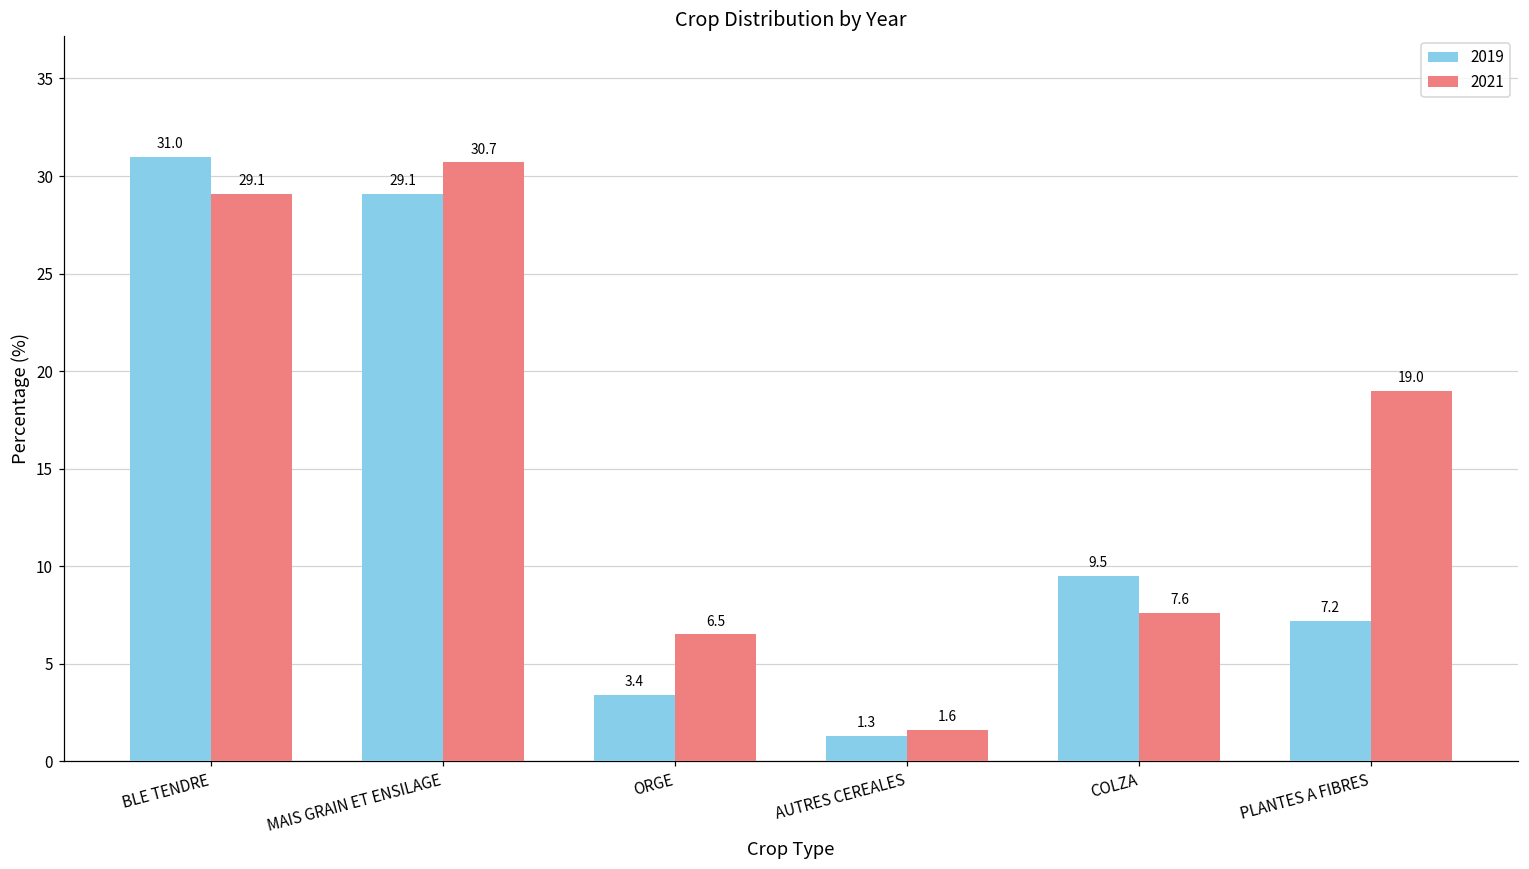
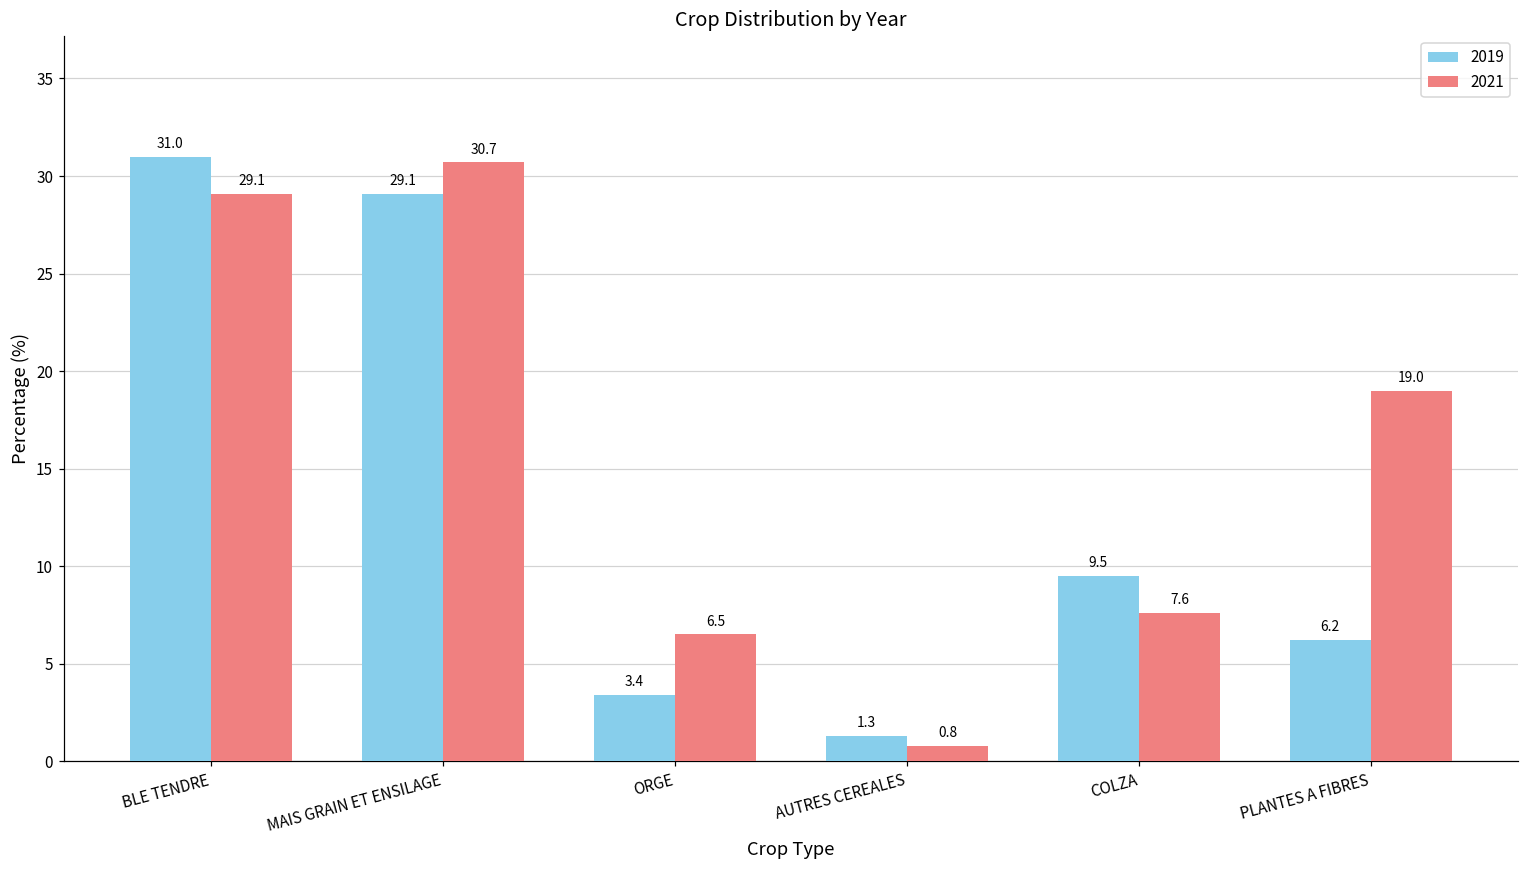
  {
    "2019": {
      "BLE TENDRE": 31.0,
      "MAIS GRAIN ET ENSILAGE": 29.1,
      "ORGE": 3.4,
      "AUTRES CEREALES": 1.3,
      "COLZA": 9.5,
-     "PLANTES A FIBRES": 7.2
+     "PLANTES A FIBRES": 6.2
    },
    "2021": {
      "BLE TENDRE": 29.1,
      "MAIS GRAIN ET ENSILAGE": 30.7,
      "ORGE": 6.5,
-     "AUTRES CEREALES": 1.6,
+     "AUTRES CEREALES": 0.8,
      "COLZA": 7.6,
      "PLANTES A FIBRES": 19.0
    }
  }
